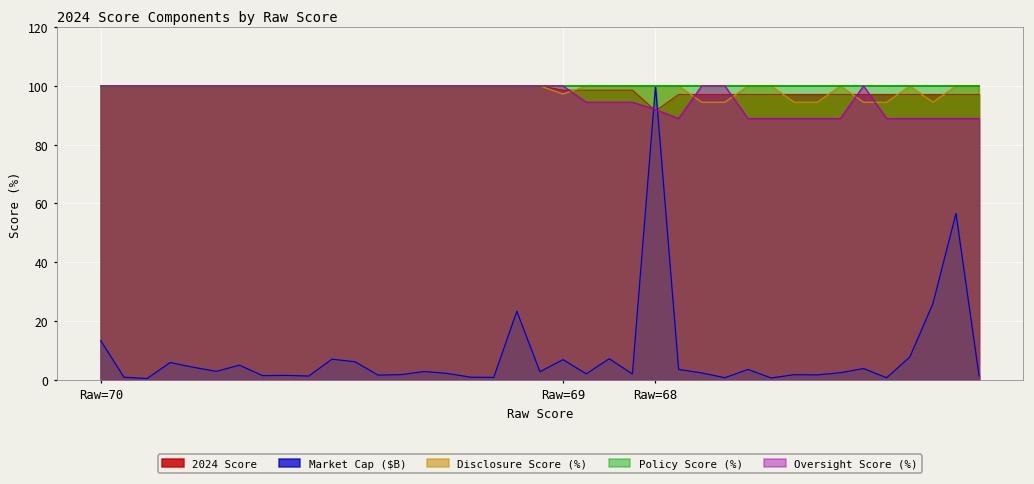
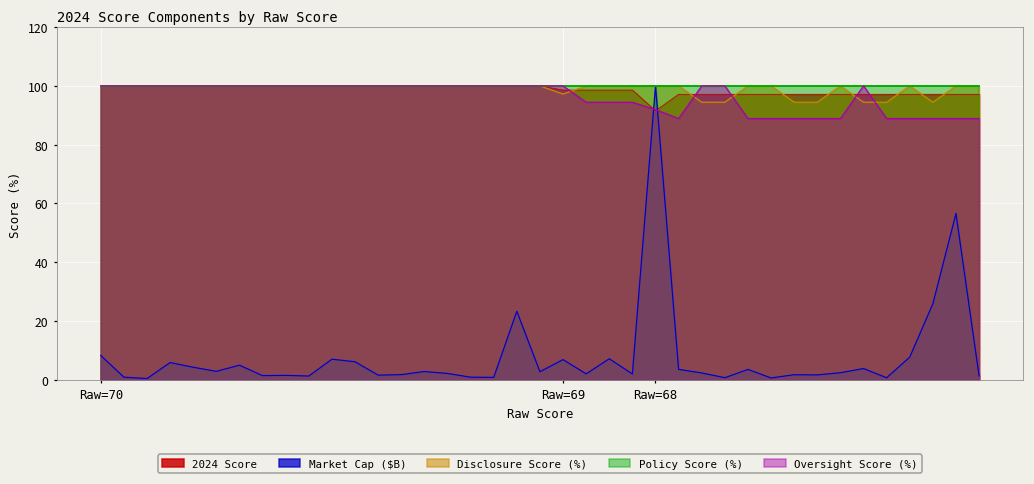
  {
    "2024 Score": {
      "Raw=69": 99
    },
    "Market Cap ($B)": {
-     "Raw=70": 13,
+     "Raw=70": 8,
      "Raw=69": 7
    },
    "Disclosure Score (%)": {
      "Raw=69": 97
    }
  }
